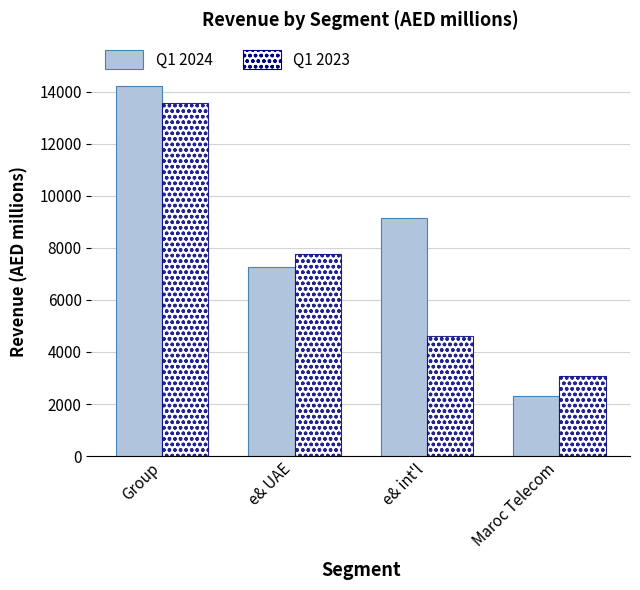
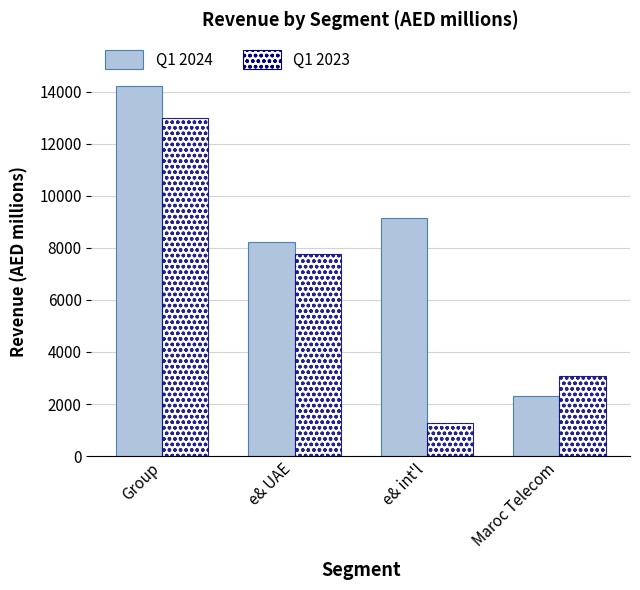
  {
    "Q1 2024": {
      "Group": 14200,
-     "e& UAE": 7300,
+     "e& UAE": 8200,
      "e& int'l": 9100,
      "Maroc Telecom": 2300
    },
    "Q1 2023": {
-     "Group": 13600,
+     "Group": 13000,
      "e& UAE": 7800,
-     "e& int'l": 4600,
+     "e& int'l": 1300,
      "Maroc Telecom": 3100
    }
  }
